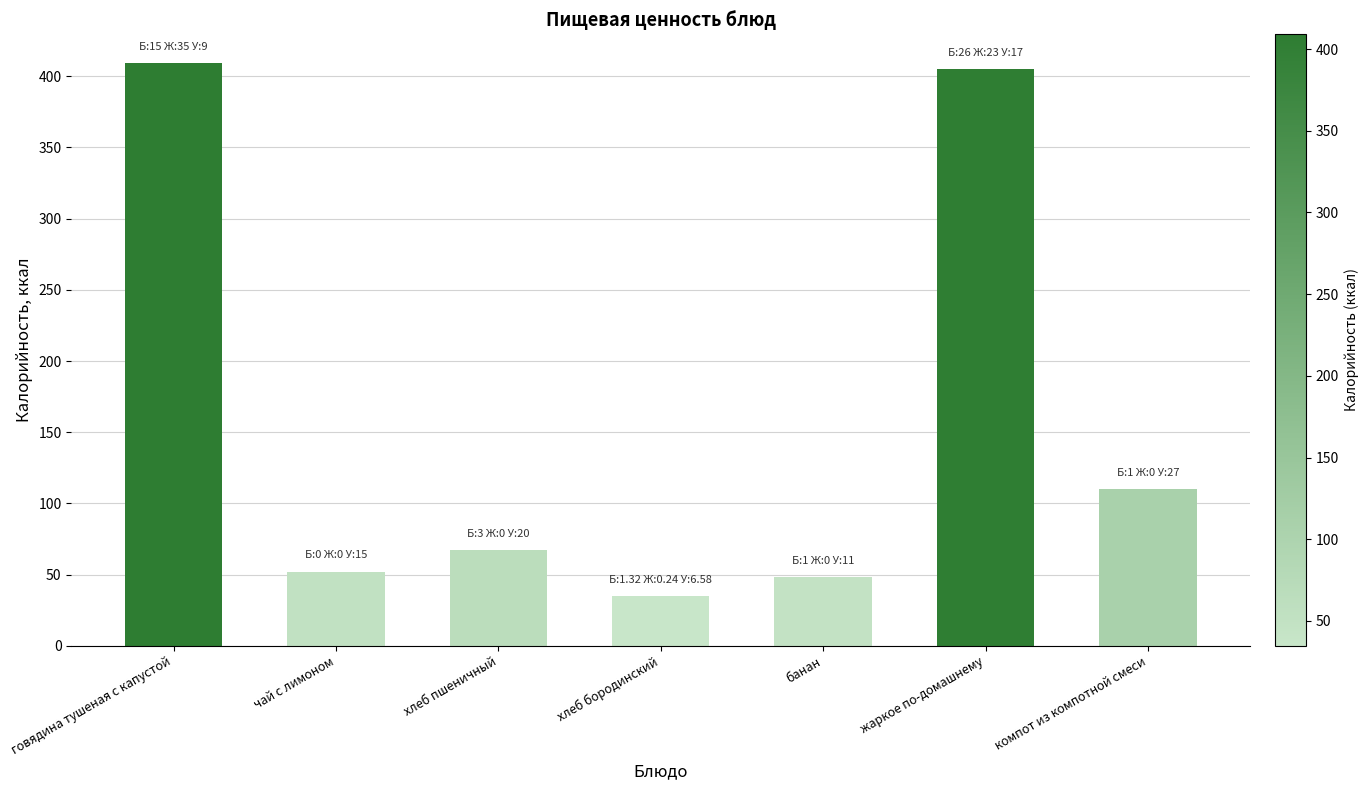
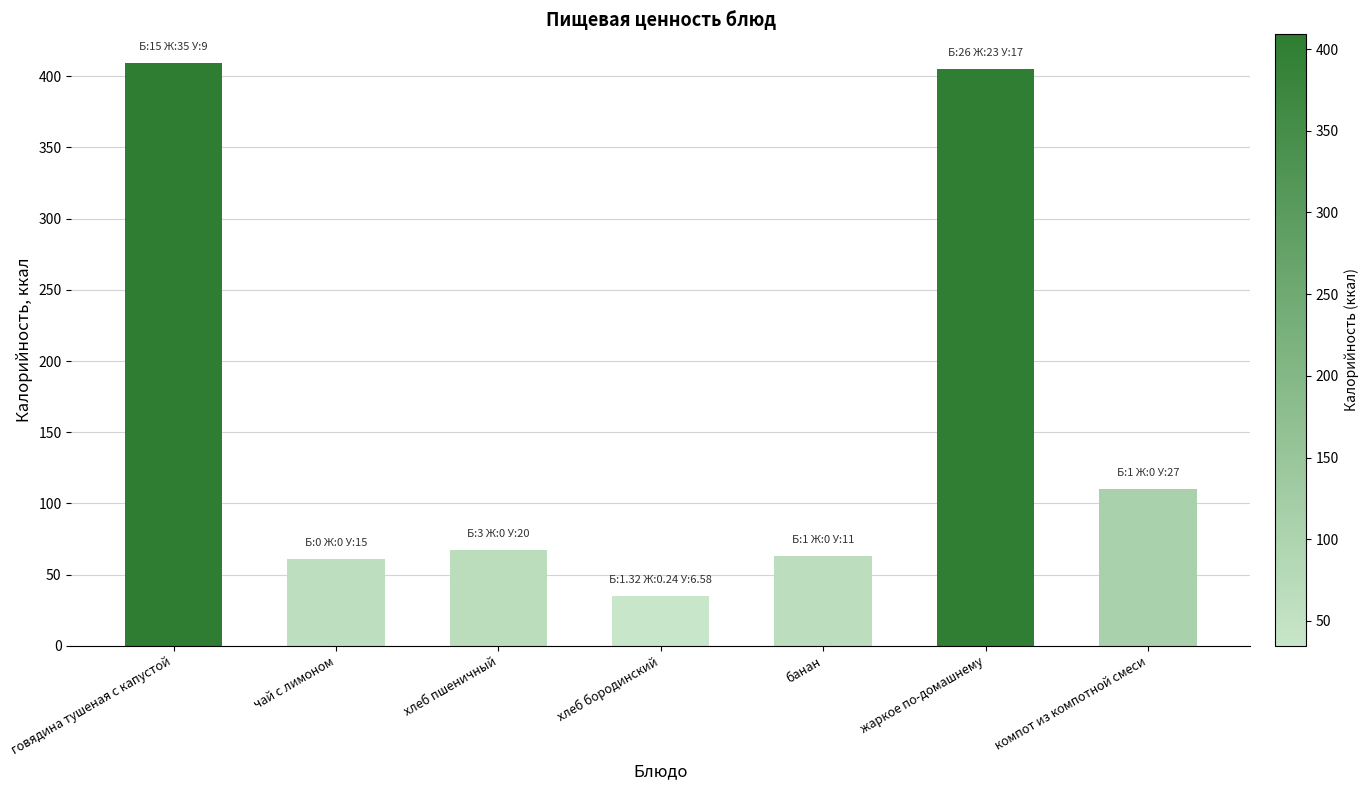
  {
-   "чай с лимоном": 52,
-   "банан": 48
+   "чай с лимоном": 61,
+   "банан": 63
  }
